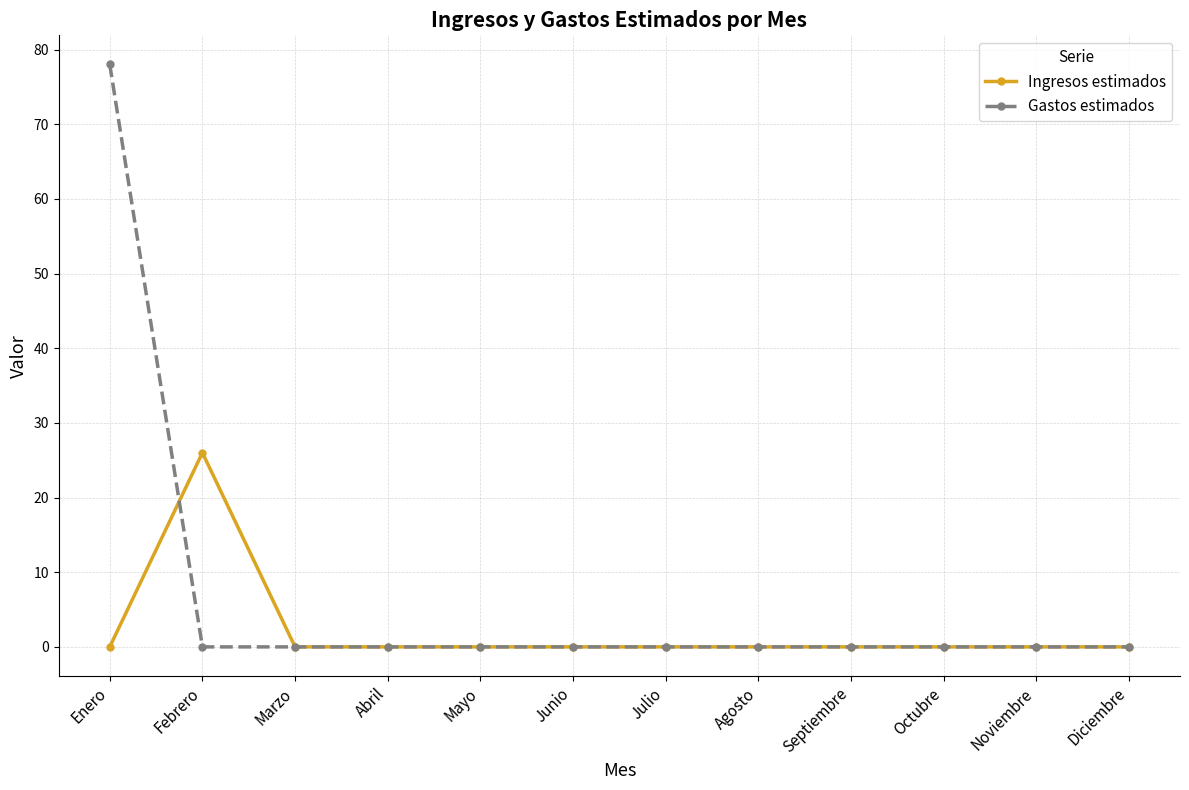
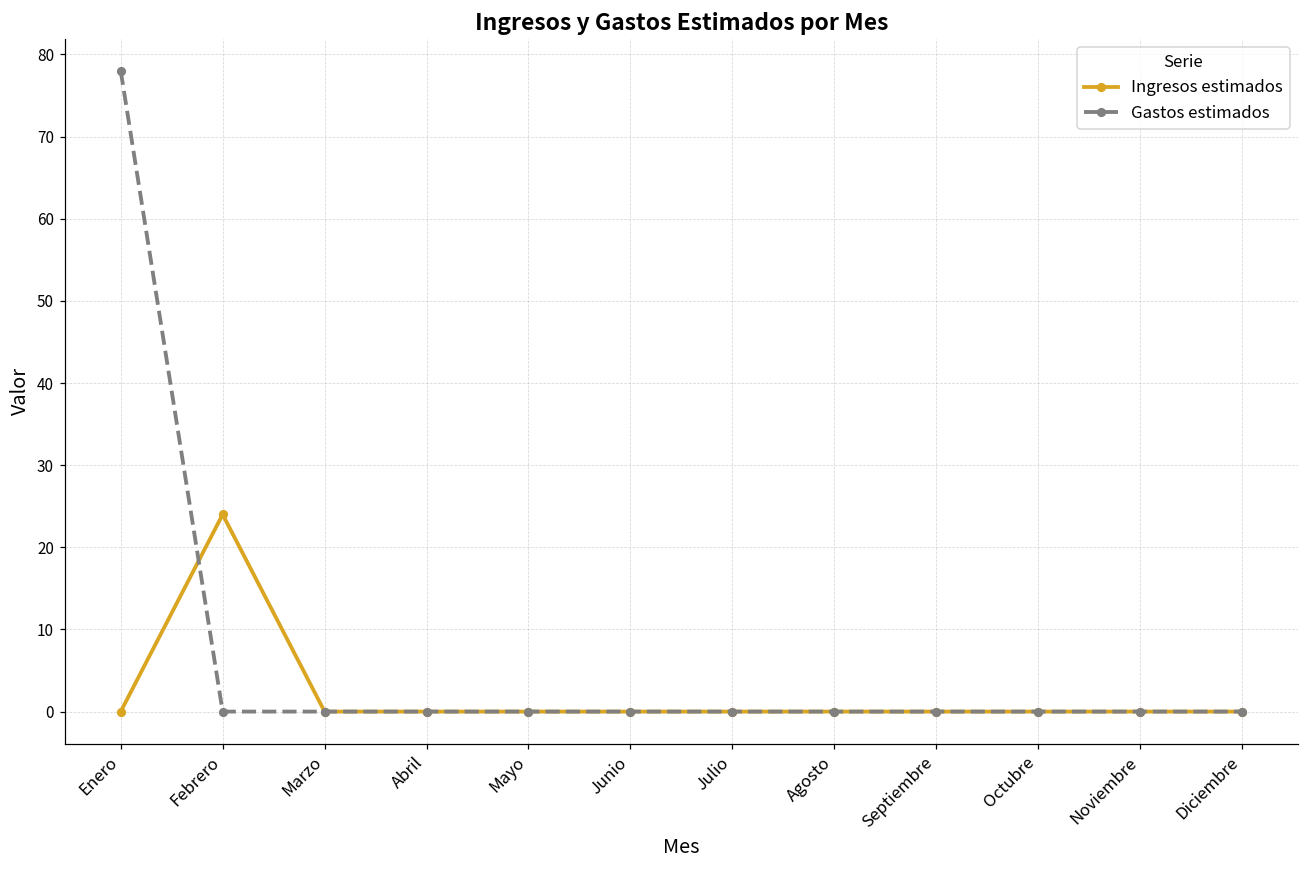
  {
    "Ingresos estimados": {
      "Enero": 0,
-     "Febrero": 26
+     "Febrero": 24
    },
    "Gastos estimados": {
      "Enero": 78,
      "Febrero": 0
    }
  }
